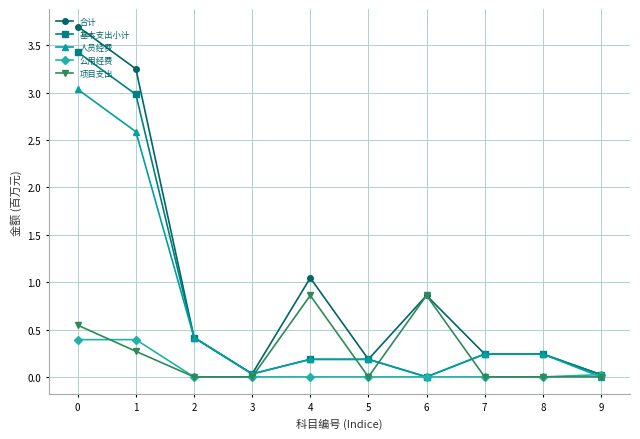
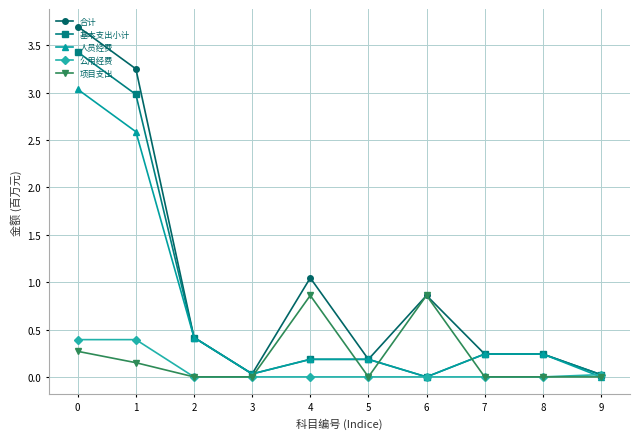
  {
    "项目支出": {
-     "0": 0.5,
-     "1": 0.3,
+     "0": 0.3,
+     "1": 0.2,
      "4": 0.9
    }
  }
